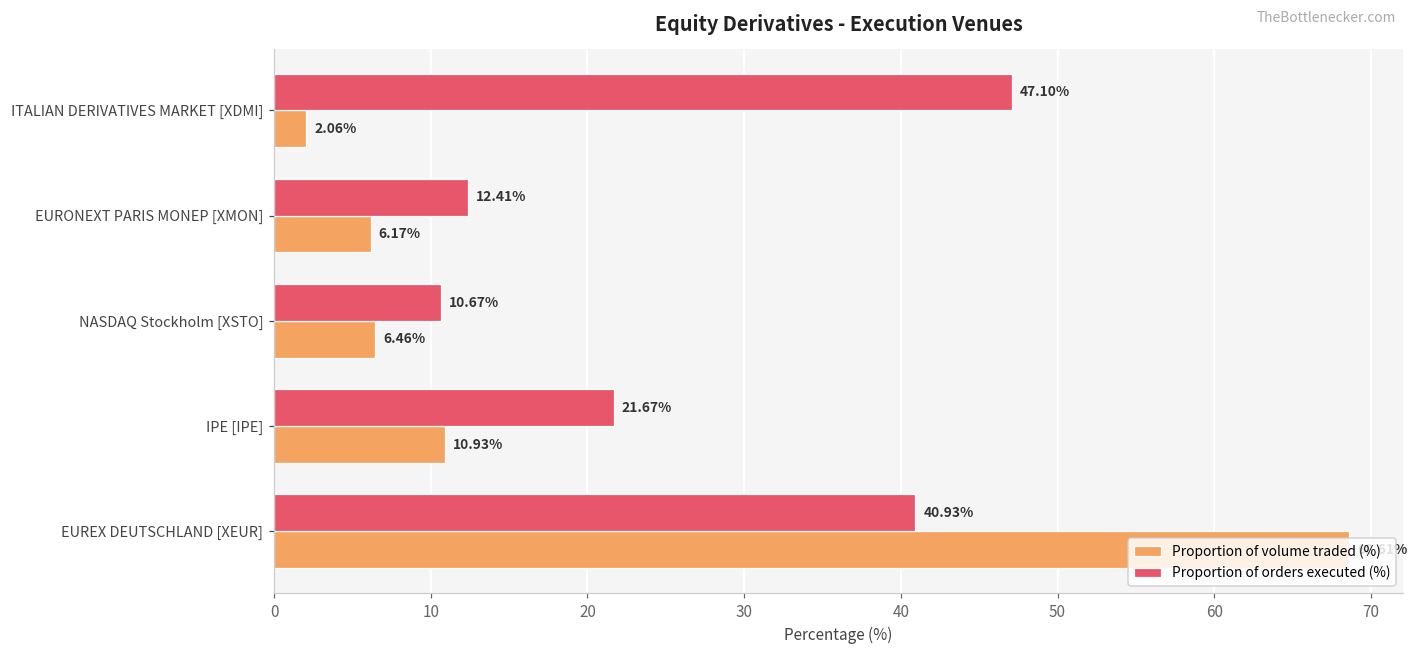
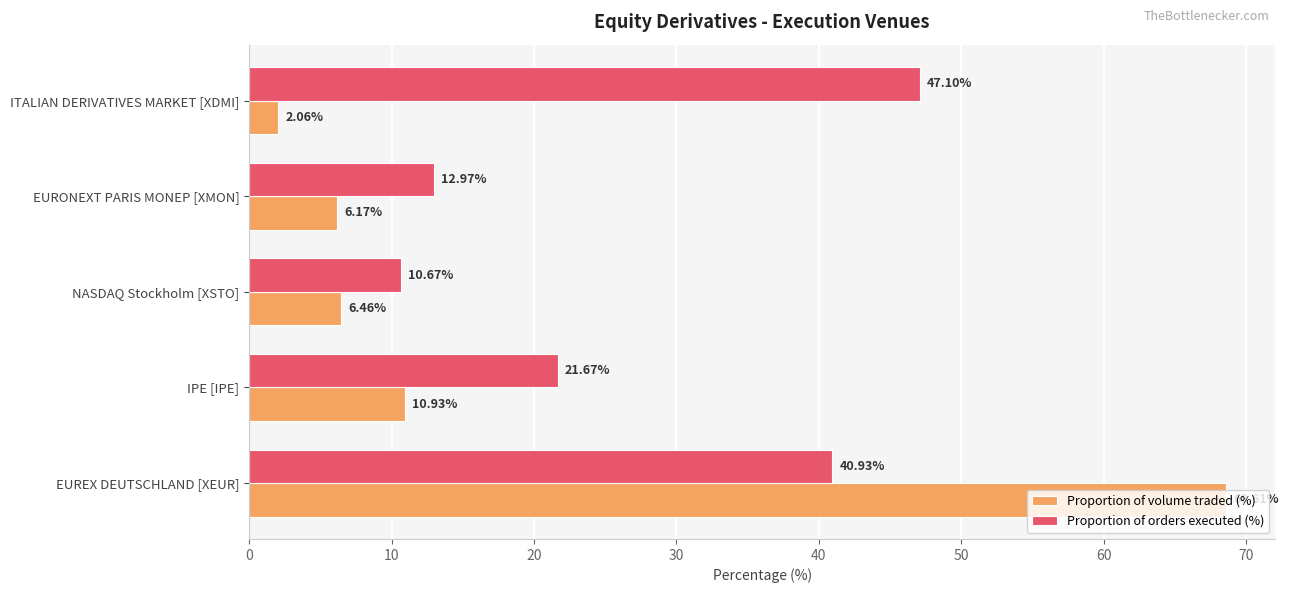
  {
    "Proportion of volume traded (%)": {
      "ITALIAN DERIVATIVES MARKET [XDMI]": "2.06%",
      "EURONEXT PARIS MONEP [XMON]": "6.17%",
      "NASDAQ Stockholm [XSTO]": "6.46%",
      "IPE [IPE]": "10.93%"
    },
    "Proportion of orders executed (%)": {
      "ITALIAN DERIVATIVES MARKET [XDMI]": "47.10%",
-     "EURONEXT PARIS MONEP [XMON]": "12.41%",
+     "EURONEXT PARIS MONEP [XMON]": "12.97%",
      "NASDAQ Stockholm [XSTO]": "10.67%",
      "IPE [IPE]": "21.67%",
      "EUREX DEUTSCHLAND [XEUR]": "40.93%"
    }
  }
